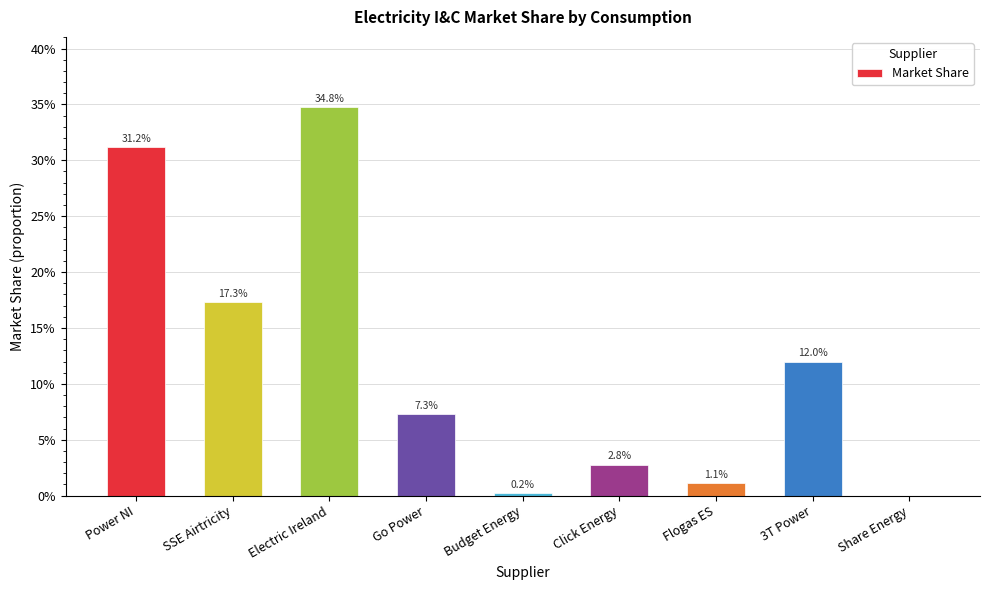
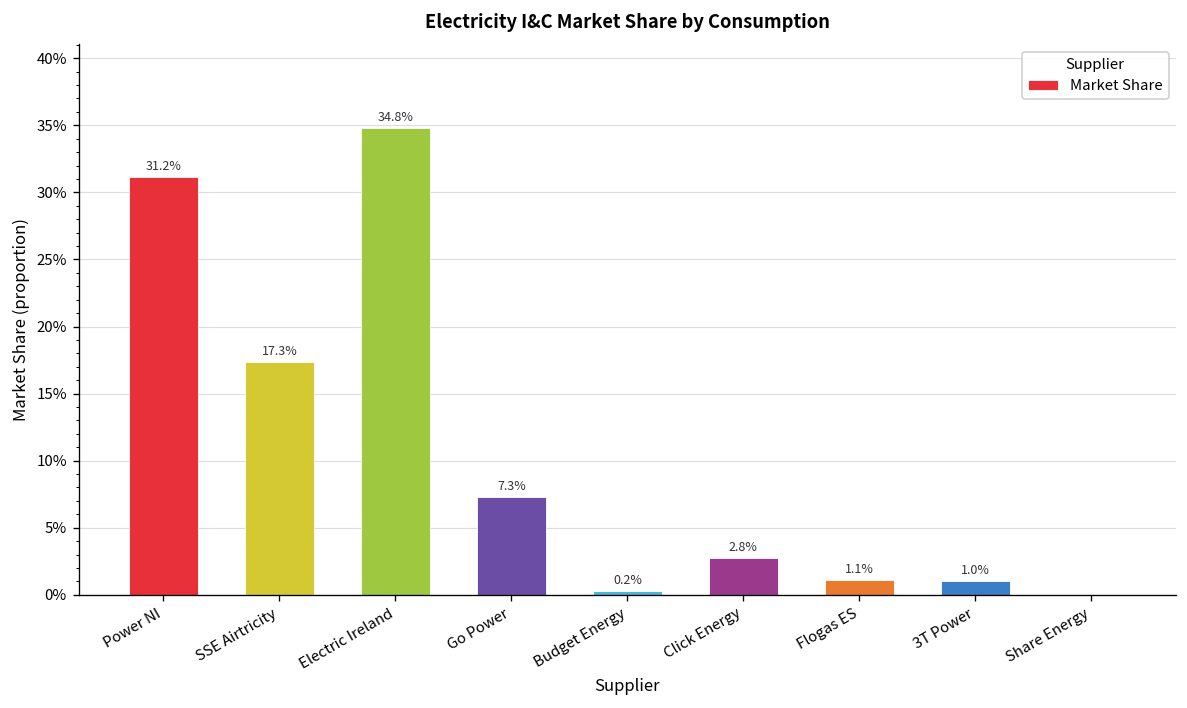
  {
    "Power NI": "31.2%",
    "SSE Airtricity": "17.3%",
    "Electric Ireland": "34.8%",
    "Go Power": "7.3%",
    "Budget Energy": "0.2%",
    "Click Energy": "2.8%",
    "Flogas ES": "1.1%",
-   "3T Power": "12.0%"
+   "3T Power": "1.0%"
  }
